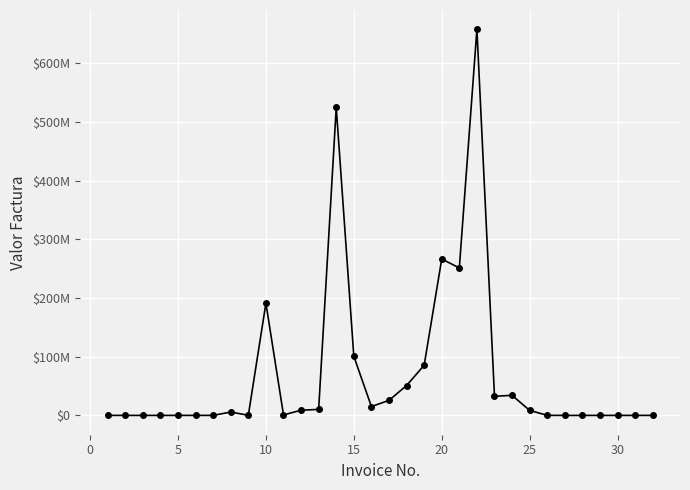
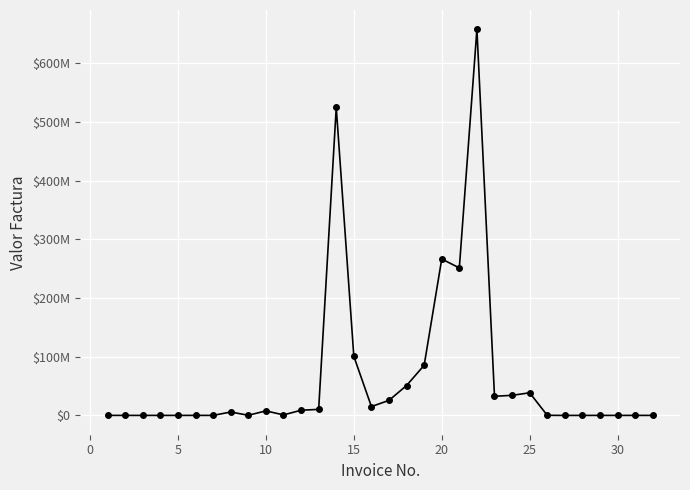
  {
    "5": "$0",
-   "10": "$190000000",
+   "10": "$10000000",
    "15": "$100000000",
    "20": "$270000000",
-   "25": "$10000000",
+   "25": "$40000000",
    "30": "$0"
  }
